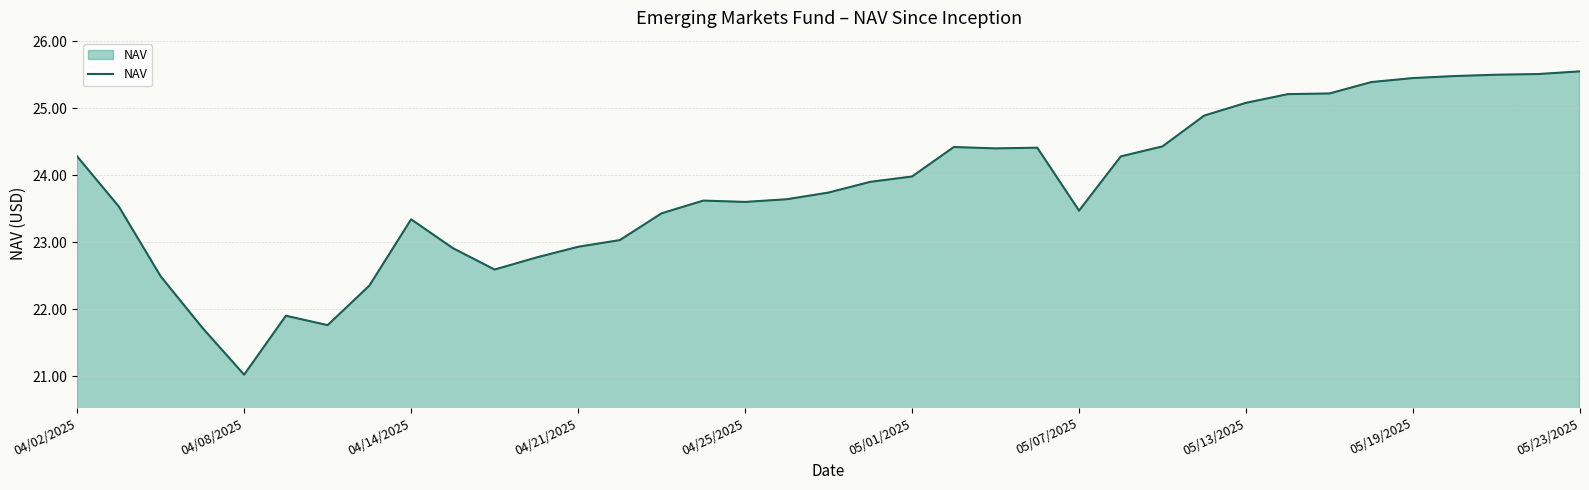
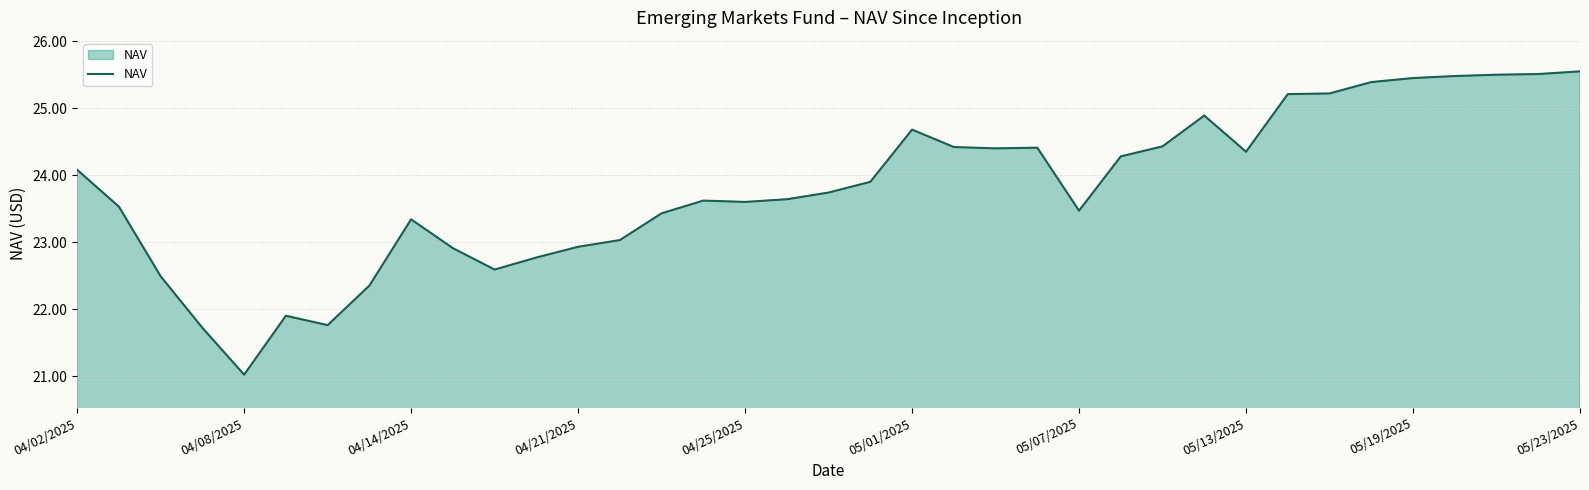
  {
-   "04/02/2025": 24.3,
+   "04/02/2025": 24.1,
    "04/08/2025": 21.0,
    "04/14/2025": 23.3,
    "04/21/2025": 22.9,
    "04/25/2025": 23.6,
-   "05/01/2025": 24.0,
+   "05/01/2025": 24.7,
    "05/07/2025": 23.5,
-   "05/13/2025": 25.1,
+   "05/13/2025": 24.4,
    "05/19/2025": 25.5,
    "05/23/2025": 25.6
  }
